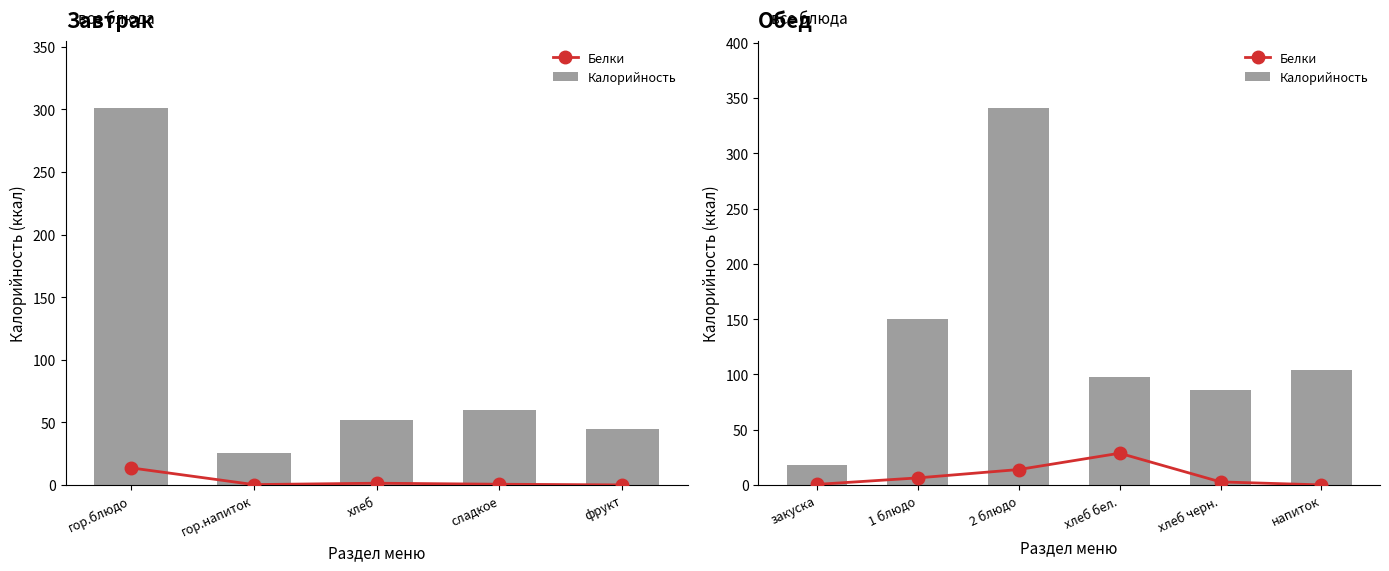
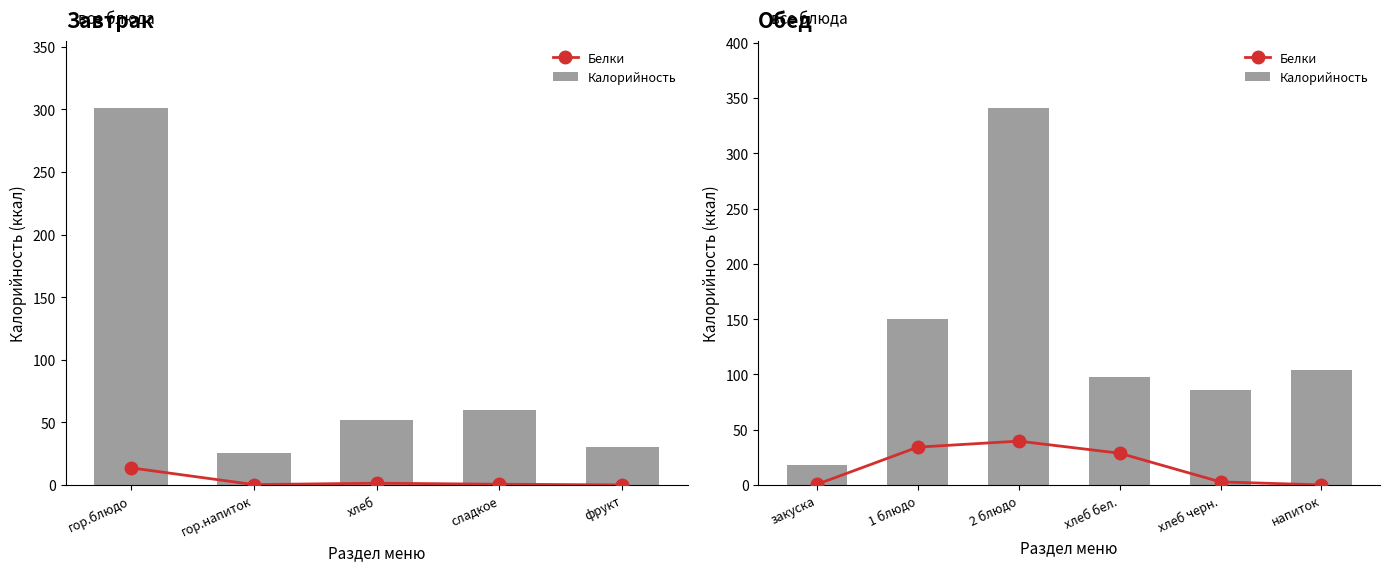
  {
    "Завтрак": {
      "Калорийность": {
        "гор.блюдо": 301,
        "гор.напиток": 25,
        "хлеб": 52,
        "сладкое": 60,
-       "фрукт": 45
+       "фрукт": 30
      },
      "Белки": {
        "гор.блюдо": 14,
        "гор.напиток": 0,
        "хлеб": 1,
        "сладкое": 1,
        "фрукт": 0
      }
    },
    "Обед": {
      "Белки": {
        "закуска": 0,
-       "1 блюдо": 6,
-       "2 блюдо": 14,
+       "1 блюдо": 34,
+       "2 блюдо": 40,
        "хлеб бел.": 29,
        "хлеб черн.": 3,
        "напиток": 0
      },
      "Калорийность": {
        "закуска": 18,
        "1 блюдо": 150,
        "2 блюдо": 341,
        "хлеб бел.": 98,
        "хлеб черн.": 86,
        "напиток": 104
      }
    }
  }
